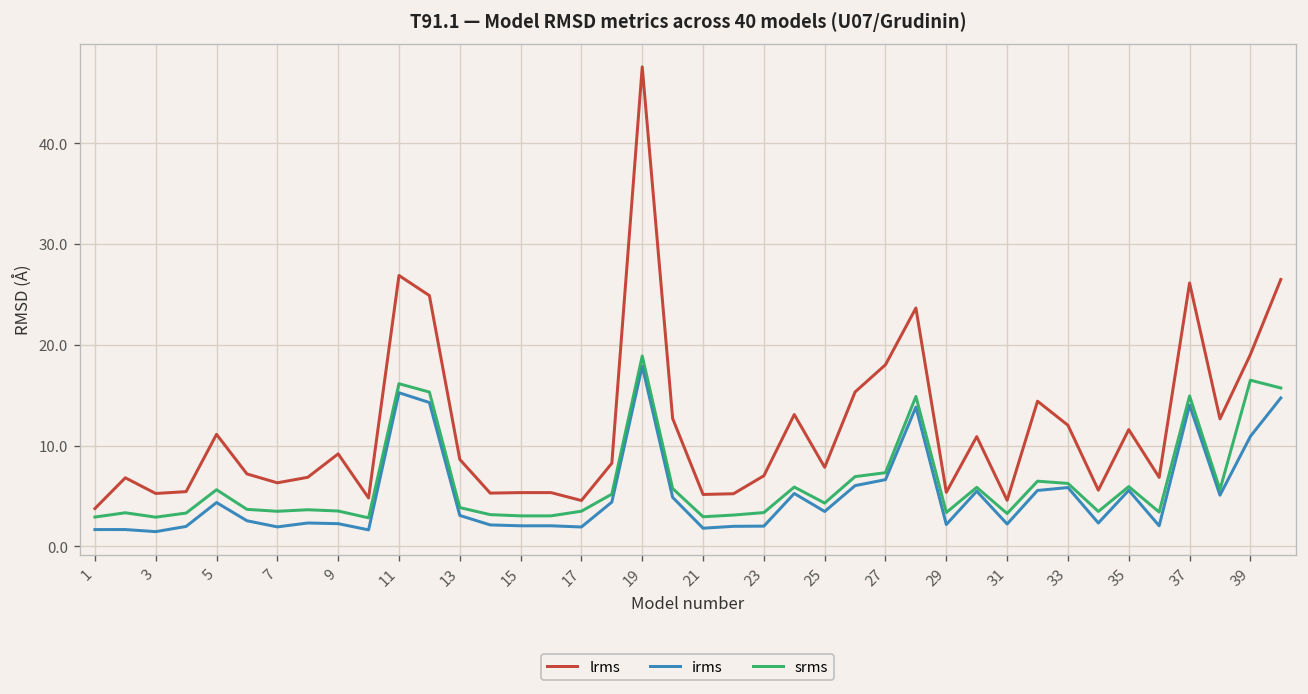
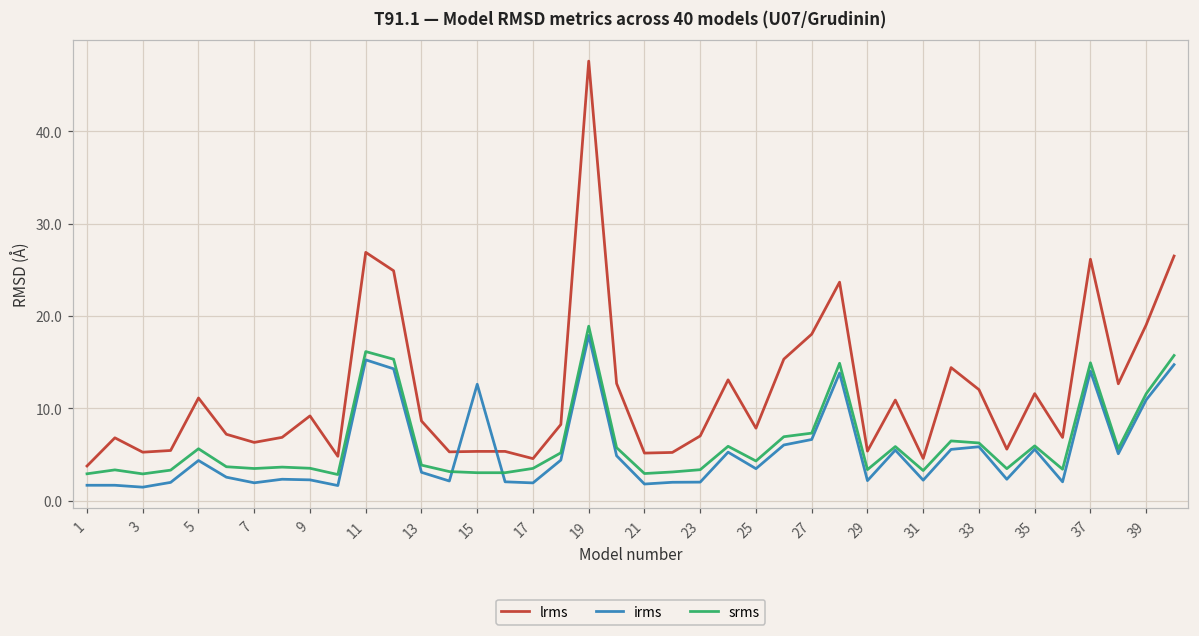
  {
    "lrms": {
      "1": 4,
      "3": 5,
      "5": 11,
      "7": 6,
      "9": 9,
      "11": 27,
      "13": 9,
      "15": 5,
      "17": 5,
      "19": 48,
      "21": 5,
      "23": 7,
      "25": 8,
      "27": 18,
      "29": 5,
      "31": 5,
      "33": 12,
      "35": 12,
      "37": 26,
      "39": 19
    },
    "irms": {
      "1": 2,
      "3": 1,
      "5": 4,
      "7": 2,
      "9": 2,
      "11": 15,
      "13": 3,
-     "15": 2,
+     "15": 13,
      "17": 2,
      "19": 18,
      "21": 2,
      "23": 2,
      "25": 3,
      "27": 7,
      "29": 2,
      "31": 2,
      "33": 6,
      "35": 6,
      "37": 14,
      "39": 11
    },
    "srms": {
      "1": 3,
      "3": 3,
      "5": 6,
      "7": 3,
      "9": 4,
      "11": 16,
      "13": 4,
      "15": 3,
      "17": 3,
      "19": 19,
      "21": 3,
      "23": 3,
      "25": 4,
      "27": 7,
      "29": 3,
      "31": 3,
      "33": 6,
      "35": 6,
      "37": 15,
-     "39": 16
+     "39": 12
    }
  }
